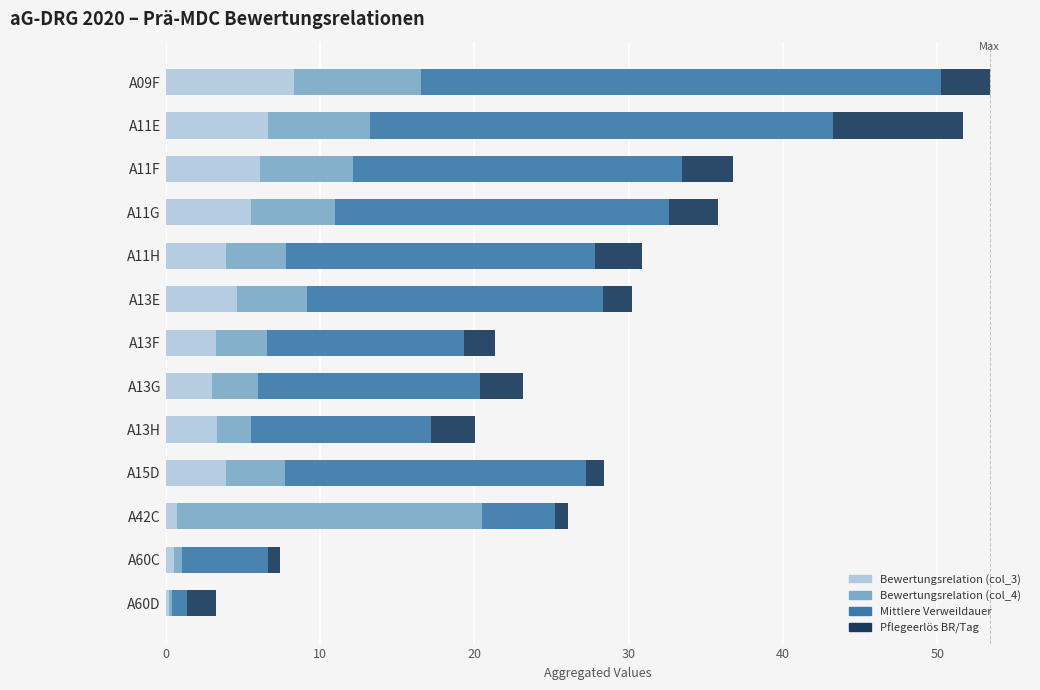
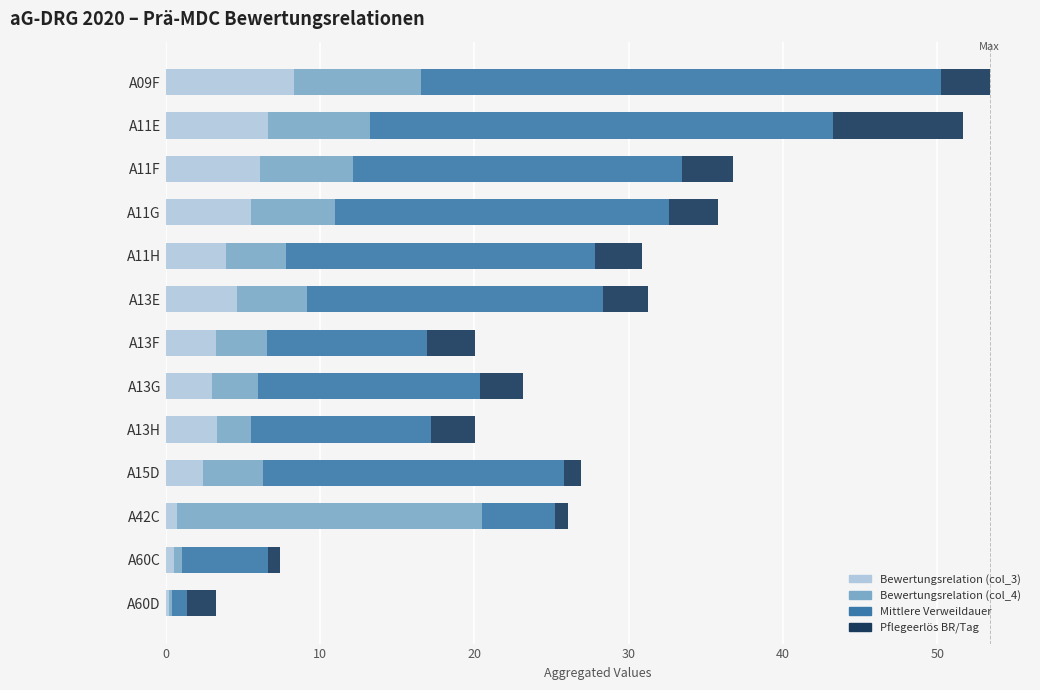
  {
    "Bewertungsrelation (col_3)": {
      "A09F": 8.3,
      "A11E": 6.7,
      "A11F": 6.1,
      "A11G": 5.5,
      "A11H": 3.9,
      "A13E": 4.6,
      "A13F": 3.3,
      "A13G": 3.0,
      "A13H": 3.3,
-     "A15D": 3.9,
+     "A15D": 2.4,
      "A42C": 0.7,
      "A60C": 0.5,
      "A60D": 0.2
    },
    "Bewertungsrelation (col_4)": {
      "A09F": 8.2,
      "A11E": 6.6,
      "A11F": 6.0,
      "A11G": 5.5,
      "A11H": 3.9,
      "A13E": 4.5,
      "A13F": 3.3,
      "A13G": 3.0,
      "A13H": 2.2,
      "A15D": 3.9,
      "A42C": 19.8,
      "A60C": 0.5,
      "A60D": 0.2
    },
    "Mittlere Verweildauer": {
      "A09F": 33.7,
      "A11E": 30.0,
      "A11F": 21.3,
      "A11G": 21.6,
      "A11H": 20.0,
      "A13E": 19.2,
-     "A13F": 12.8,
+     "A13F": 10.4,
      "A13G": 14.4,
      "A13H": 11.7,
      "A15D": 19.5,
      "A42C": 4.7,
      "A60C": 5.6,
      "A60D": 1.0
    },
    "Pflegeerlös BR/Tag": {
      "A09F": 3.2,
      "A11E": 8.4,
      "A11F": 3.3,
      "A11G": 3.2,
      "A11H": 3.1,
-     "A13E": 1.8,
-     "A13F": 2.0,
+     "A13E": 2.9,
+     "A13F": 3.1,
      "A13G": 2.8,
      "A13H": 2.8,
      "A15D": 1.1,
      "A42C": 0.9,
      "A60C": 0.7,
      "A60D": 1.9
    }
  }
